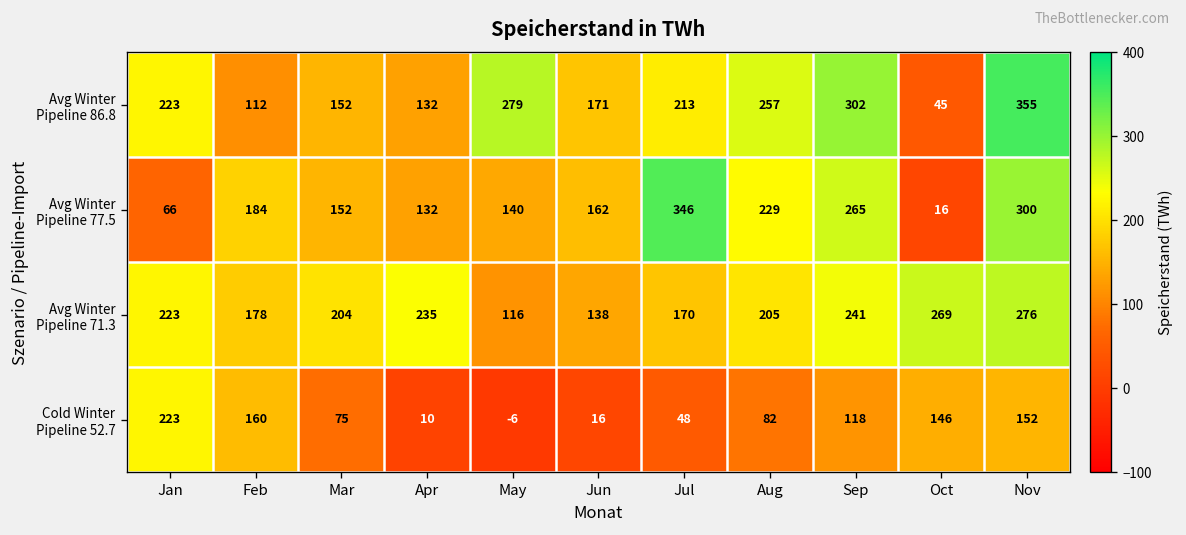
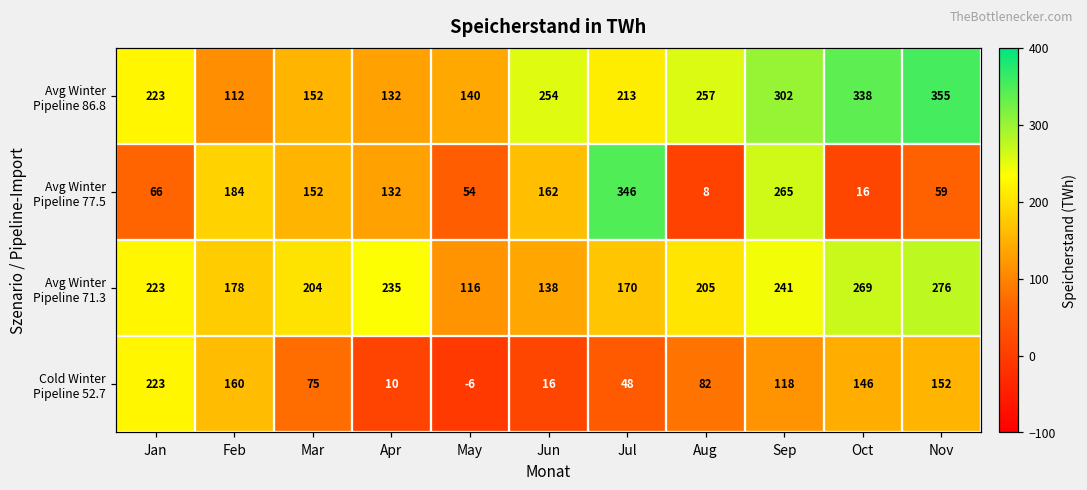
  {
    "Avg Winter Pipeline 86.8": {
      "Jan": 223,
      "Feb": 112,
      "Mar": 152,
      "Apr": 132,
-     "May": 279,
-     "Jun": 171,
+     "May": 140,
+     "Jun": 254,
      "Jul": 213,
      "Aug": 257,
      "Sep": 302,
-     "Oct": 45,
+     "Oct": 338,
      "Nov": 355
    },
    "Avg Winter Pipeline 77.5": {
      "Jan": 66,
      "Feb": 184,
      "Mar": 152,
      "Apr": 132,
-     "May": 140,
+     "May": 54,
      "Jun": 162,
      "Jul": 346,
-     "Aug": 229,
+     "Aug": 8,
      "Sep": 265,
      "Oct": 16,
-     "Nov": 300
+     "Nov": 59
    },
    "Avg Winter Pipeline 71.3": {
      "Jan": 223,
      "Feb": 178,
      "Mar": 204,
      "Apr": 235,
      "May": 116,
      "Jun": 138,
      "Jul": 170,
      "Aug": 205,
      "Sep": 241,
      "Oct": 269,
      "Nov": 276
    },
    "Cold Winter Pipeline 52.7": {
      "Jan": 223,
      "Feb": 160,
      "Mar": 75,
      "Apr": 10,
      "May": -6,
      "Jun": 16,
      "Jul": 48,
      "Aug": 82,
      "Sep": 118,
      "Oct": 146,
      "Nov": 152
    }
  }
